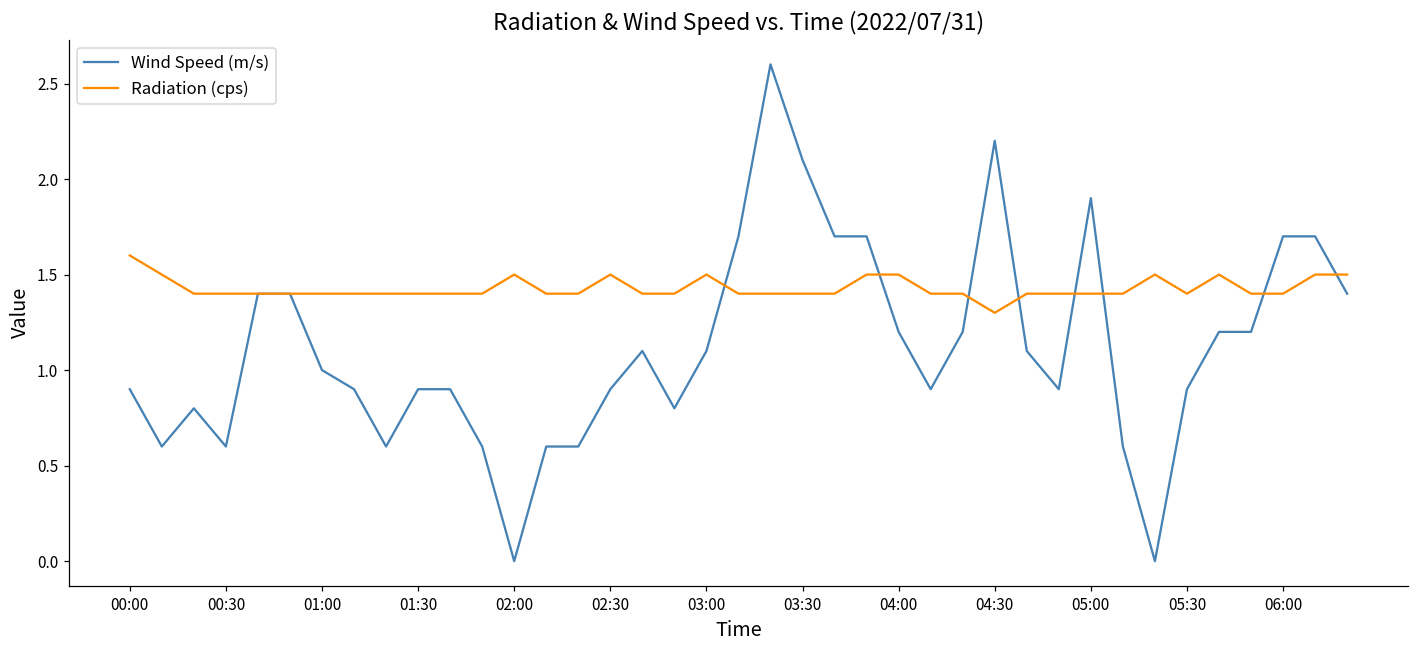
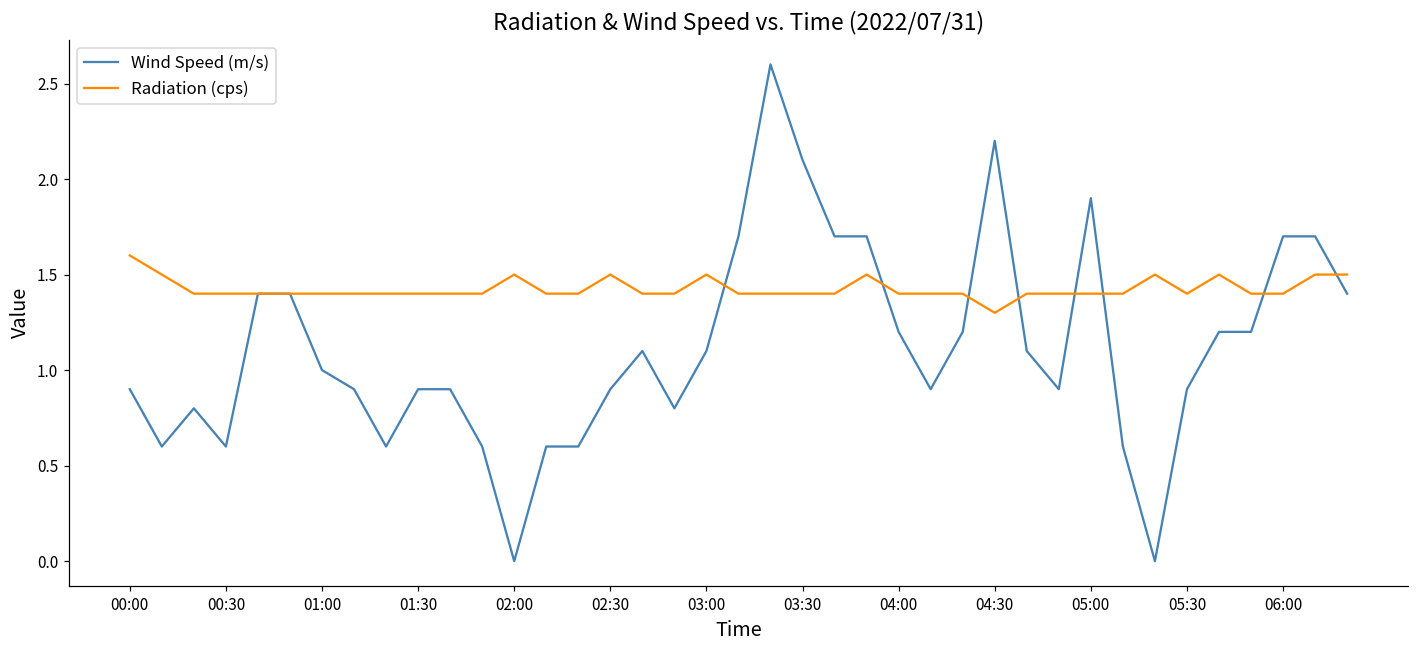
  {
    "Wind Speed (m/s)": {
      "00:00": 0.9,
      "00:30": 0.6,
      "01:00": 1.0,
      "01:30": 0.9,
      "02:00": 0.0,
      "02:30": 0.9,
      "03:00": 1.1,
      "03:30": 2.1,
      "04:00": 1.2,
      "04:30": 2.2,
      "05:00": 1.9,
      "05:30": 0.9,
      "06:00": 1.7
    },
    "Radiation (cps)": {
      "00:00": 1.6,
      "00:30": 1.4,
      "01:00": 1.4,
      "01:30": 1.4,
      "02:00": 1.5,
      "02:30": 1.5,
      "03:00": 1.5,
      "03:30": 1.4,
-     "04:00": 1.5,
+     "04:00": 1.4,
      "04:30": 1.3,
      "05:00": 1.4,
      "05:30": 1.4,
      "06:00": 1.4
    }
  }
